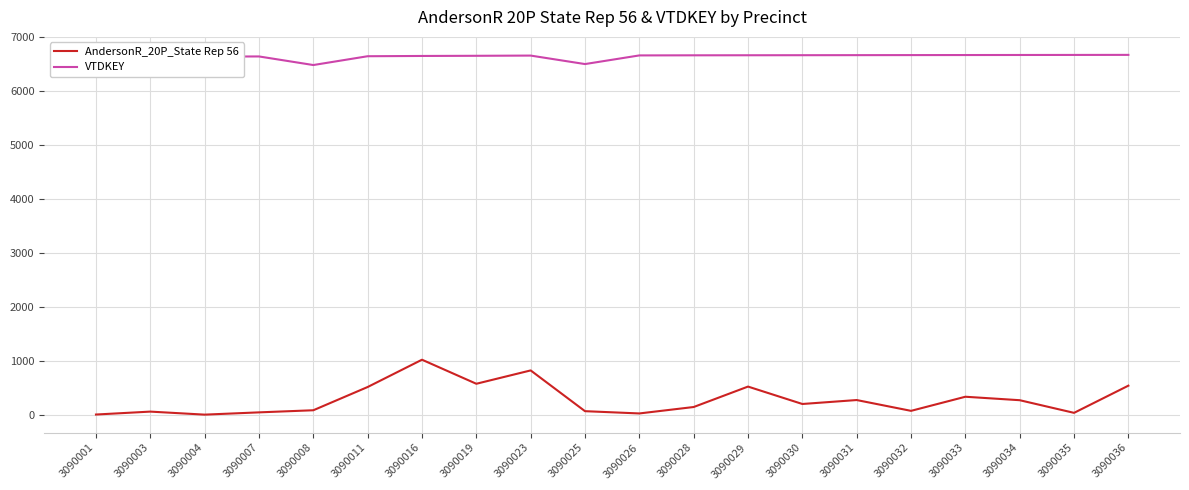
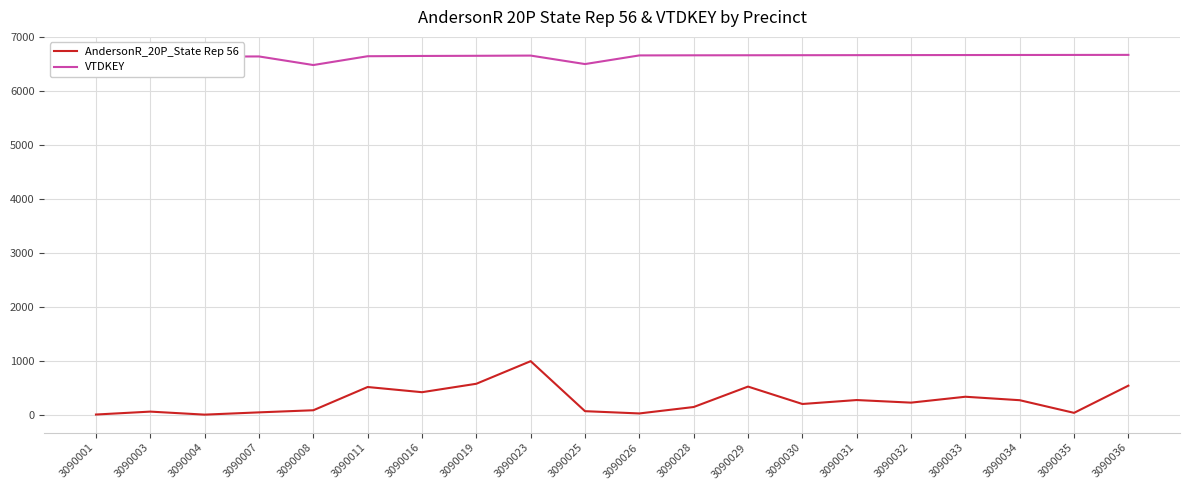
  {
    "AndersonR_20P_State Rep 56": {
      "3090001": 0,
      "3090003": 100,
      "3090004": 0,
      "3090007": 100,
      "3090008": 100,
      "3090011": 500,
-     "3090016": 1000,
+     "3090016": 400,
      "3090019": 600,
-     "3090023": 800,
+     "3090023": 1000,
      "3090025": 100,
      "3090026": 0,
      "3090028": 200,
      "3090029": 500,
      "3090030": 200,
      "3090031": 300,
-     "3090032": 100,
+     "3090032": 200,
      "3090033": 300,
      "3090034": 300,
      "3090035": 0,
      "3090036": 500
    },
    "VTDKEY": {
      "3090007": 6600,
      "3090008": 6500,
      "3090011": 6600,
      "3090016": 6600,
      "3090019": 6700,
      "3090023": 6700,
      "3090025": 6500,
      "3090026": 6700,
      "3090028": 6700,
      "3090029": 6700,
      "3090030": 6700,
      "3090031": 6700,
      "3090032": 6700,
      "3090033": 6700,
      "3090034": 6700,
      "3090035": 6700,
      "3090036": 6700
    }
  }
